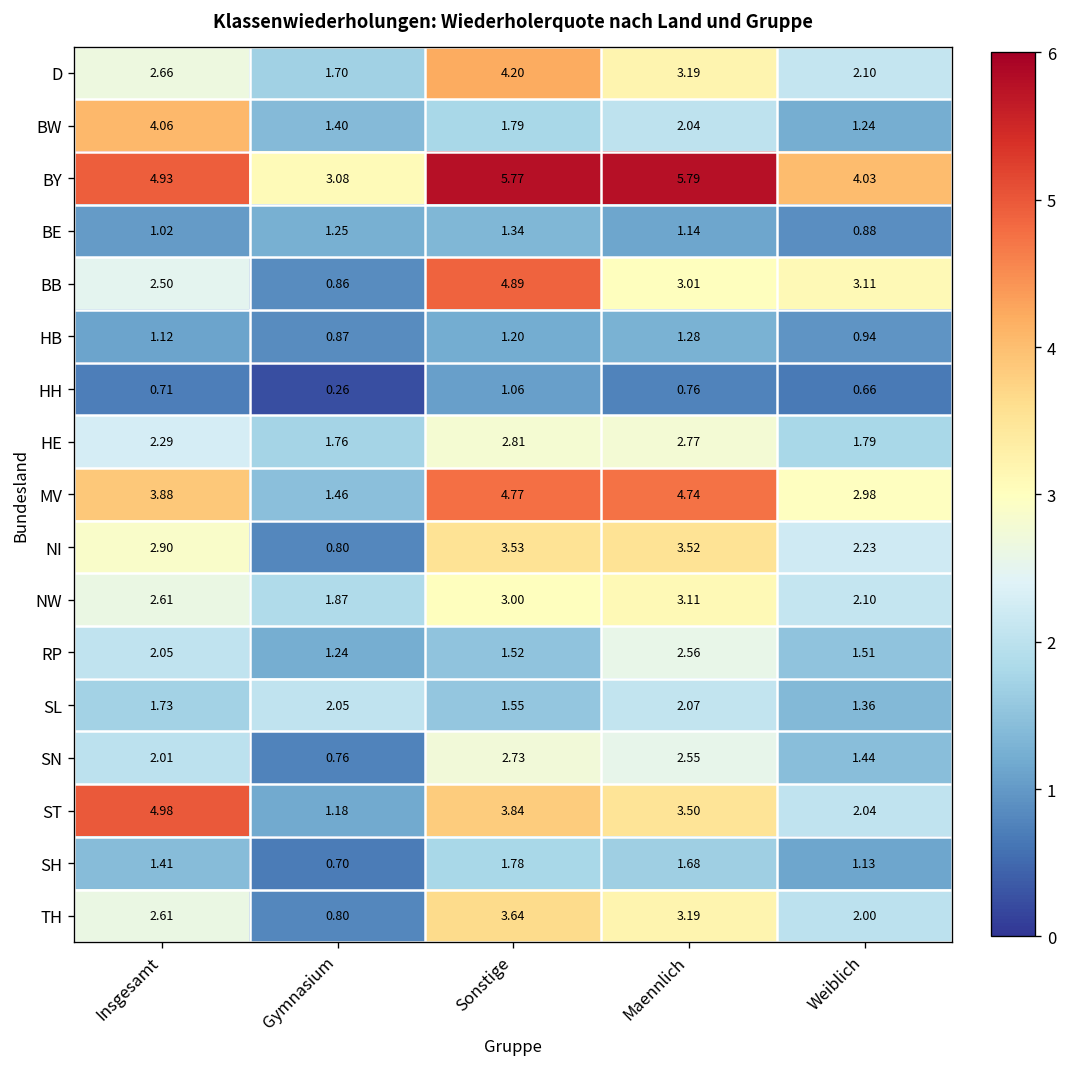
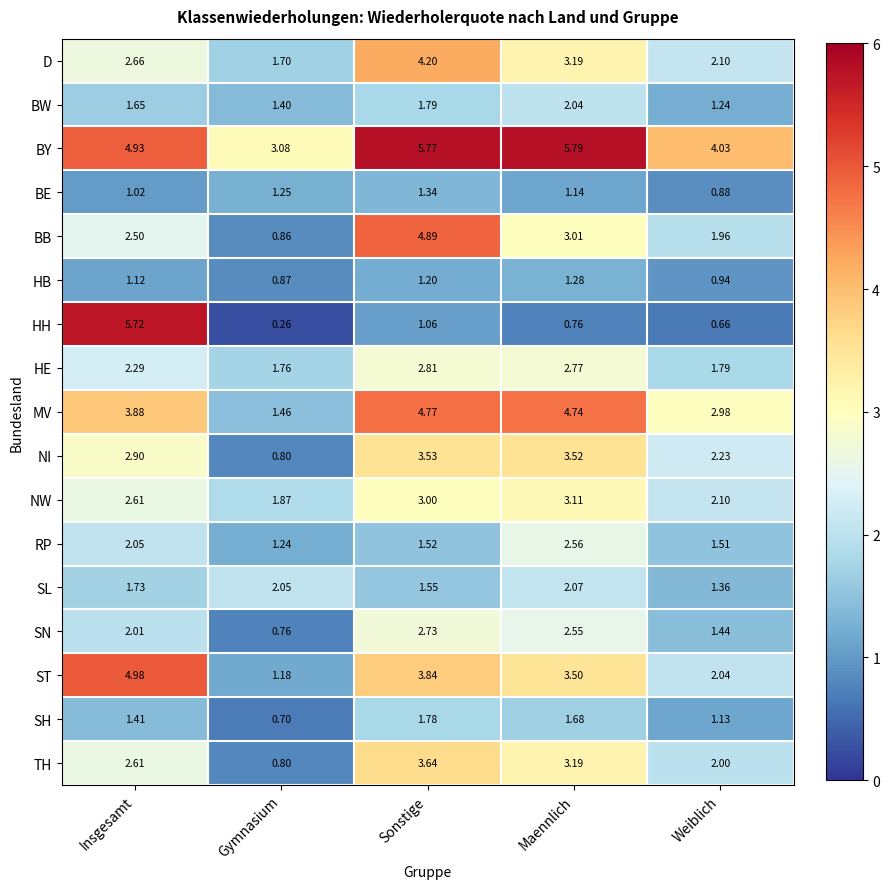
  {
    "D": {
      "Insgesamt": 2.66,
      "Gymnasium": 1.70,
      "Sonstige": 4.20,
      "Maennlich": 3.19,
      "Weiblich": 2.10
    },
    "BW": {
-     "Insgesamt": 4.06,
+     "Insgesamt": 1.65,
      "Gymnasium": 1.40,
      "Sonstige": 1.79,
      "Maennlich": 2.04,
      "Weiblich": 1.24
    },
    "BY": {
      "Insgesamt": 4.93,
      "Gymnasium": 3.08,
      "Sonstige": 5.77,
      "Maennlich": 5.79,
      "Weiblich": 4.03
    },
    "BE": {
      "Insgesamt": 1.02,
      "Gymnasium": 1.25,
      "Sonstige": 1.34,
      "Maennlich": 1.14,
      "Weiblich": 0.88
    },
    "BB": {
      "Insgesamt": 2.50,
      "Gymnasium": 0.86,
      "Sonstige": 4.89,
      "Maennlich": 3.01,
-     "Weiblich": 3.11
+     "Weiblich": 1.96
    },
    "HB": {
      "Insgesamt": 1.12,
      "Gymnasium": 0.87,
      "Sonstige": 1.20,
      "Maennlich": 1.28,
      "Weiblich": 0.94
    },
    "HH": {
-     "Insgesamt": 0.71,
+     "Insgesamt": 5.72,
      "Gymnasium": 0.26,
      "Sonstige": 1.06,
      "Maennlich": 0.76,
      "Weiblich": 0.66
    },
    "HE": {
      "Insgesamt": 2.29,
      "Gymnasium": 1.76,
      "Sonstige": 2.81,
      "Maennlich": 2.77,
      "Weiblich": 1.79
    },
    "MV": {
      "Insgesamt": 3.88,
      "Gymnasium": 1.46,
      "Sonstige": 4.77,
      "Maennlich": 4.74,
      "Weiblich": 2.98
    },
    "NI": {
      "Insgesamt": 2.90,
      "Gymnasium": 0.80,
      "Sonstige": 3.53,
      "Maennlich": 3.52,
      "Weiblich": 2.23
    },
    "NW": {
      "Insgesamt": 2.61,
      "Gymnasium": 1.87,
      "Sonstige": 3.00,
      "Maennlich": 3.11,
      "Weiblich": 2.10
    },
    "RP": {
      "Insgesamt": 2.05,
      "Gymnasium": 1.24,
      "Sonstige": 1.52,
      "Maennlich": 2.56,
      "Weiblich": 1.51
    },
    "SL": {
      "Insgesamt": 1.73,
      "Gymnasium": 2.05,
      "Sonstige": 1.55,
      "Maennlich": 2.07,
      "Weiblich": 1.36
    },
    "SN": {
      "Insgesamt": 2.01,
      "Gymnasium": 0.76,
      "Sonstige": 2.73,
      "Maennlich": 2.55,
      "Weiblich": 1.44
    },
    "ST": {
      "Insgesamt": 4.98,
      "Gymnasium": 1.18,
      "Sonstige": 3.84,
      "Maennlich": 3.50,
      "Weiblich": 2.04
    },
    "SH": {
      "Insgesamt": 1.41,
      "Gymnasium": 0.70,
      "Sonstige": 1.78,
      "Maennlich": 1.68,
      "Weiblich": 1.13
    },
    "TH": {
      "Insgesamt": 2.61,
      "Gymnasium": 0.80,
      "Sonstige": 3.64,
      "Maennlich": 3.19,
      "Weiblich": 2.00
    }
  }
